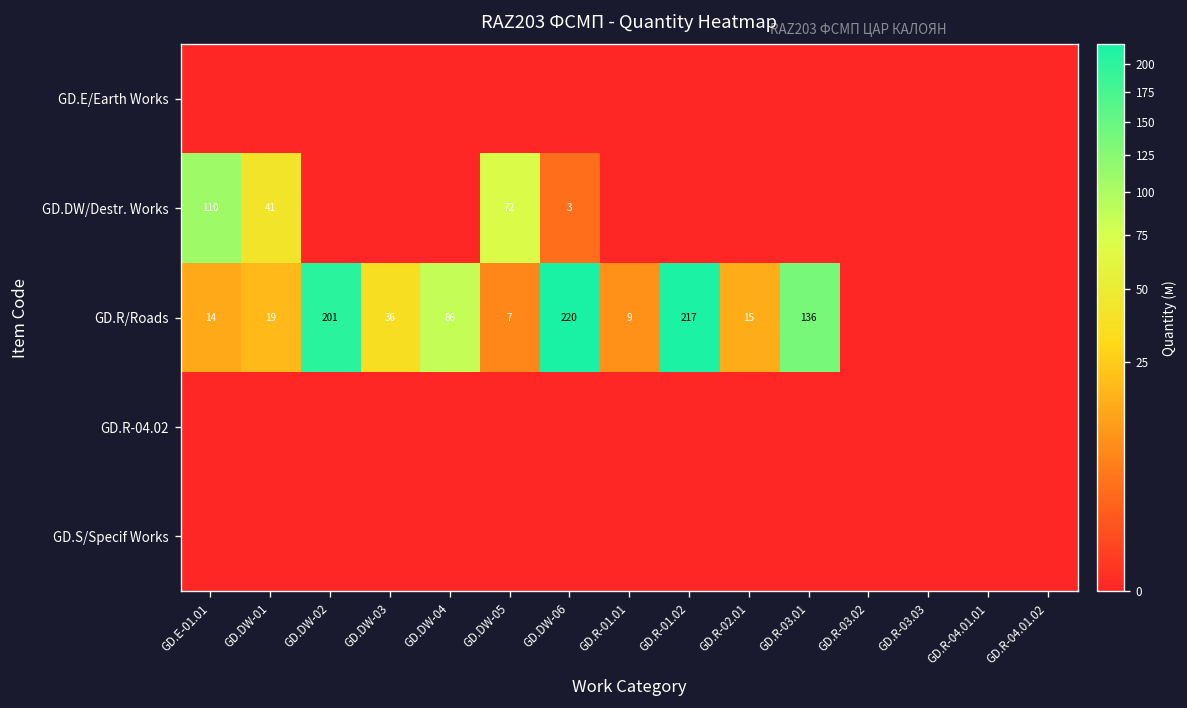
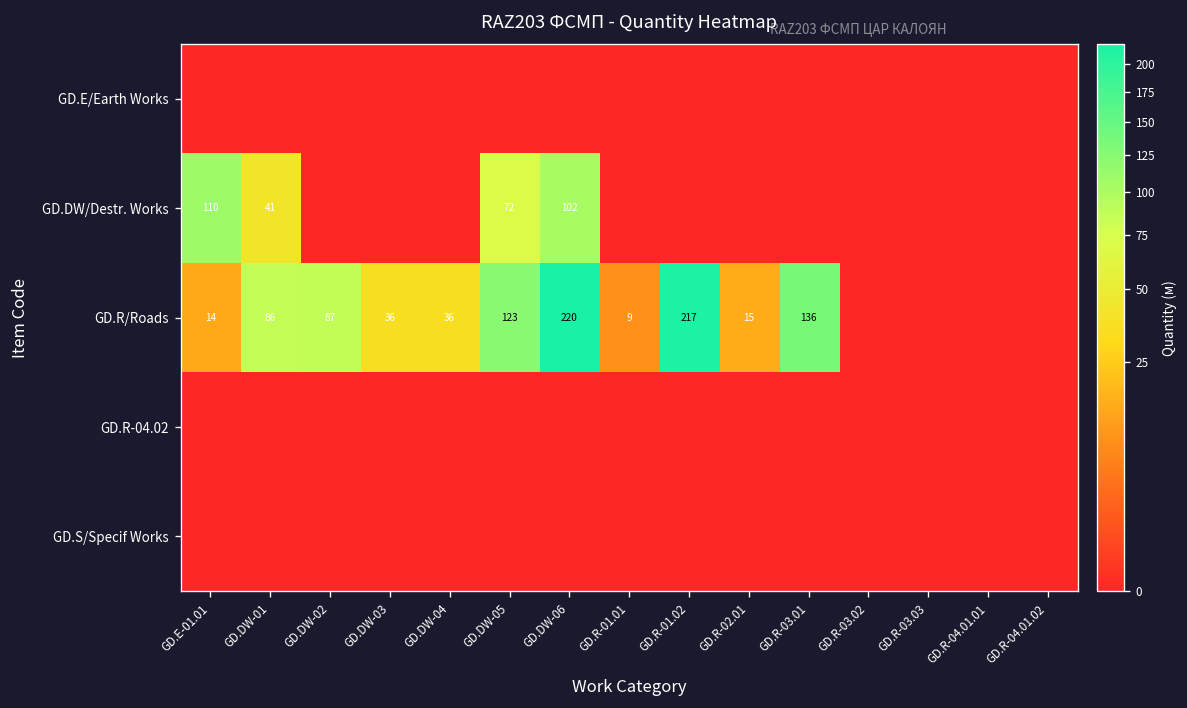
  {
    "GD.DW/Destr. Works": {
      "GD.E-01.01": 110,
      "GD.DW-01": 41,
      "GD.DW-05": 72,
-     "GD.DW-06": 3
+     "GD.DW-06": 102
    },
    "GD.R/Roads": {
      "GD.E-01.01": 14,
-     "GD.DW-01": 19,
-     "GD.DW-02": 201,
+     "GD.DW-01": 86,
+     "GD.DW-02": 87,
      "GD.DW-03": 36,
-     "GD.DW-04": 86,
-     "GD.DW-05": 7,
+     "GD.DW-04": 36,
+     "GD.DW-05": 123,
      "GD.DW-06": 220,
      "GD.R-01.01": 9,
      "GD.R-01.02": 217,
      "GD.R-02.01": 15,
      "GD.R-03.01": 136
    }
  }
